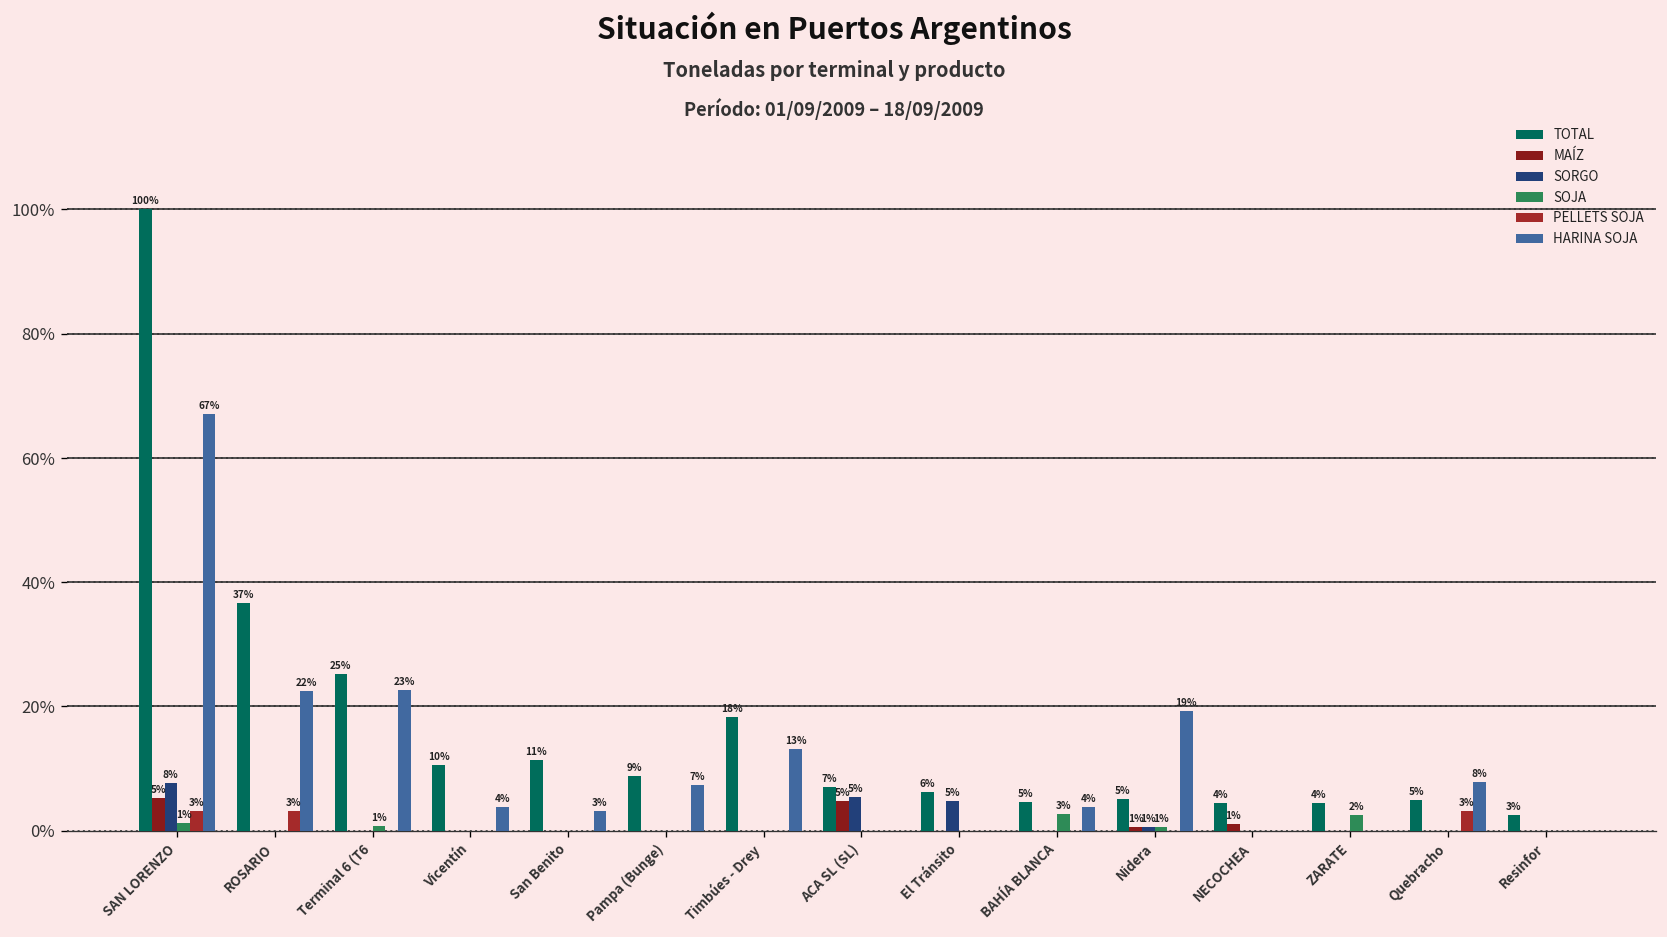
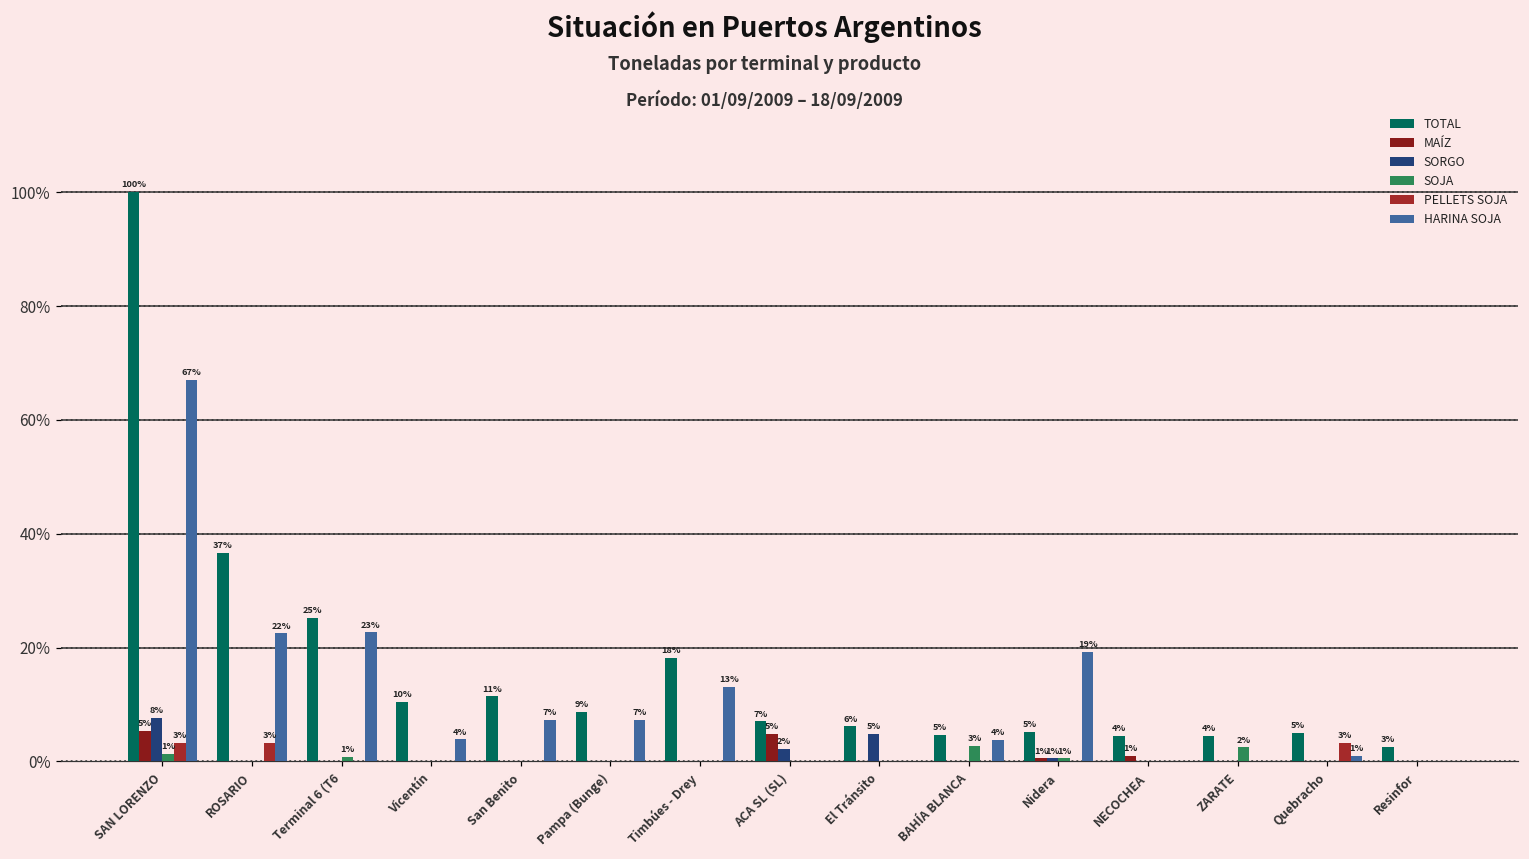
  {
    "SORGO": {
      "SAN LORENZO": "8%",
-     "ACA SL (SL)": "5%",
+     "ACA SL (SL)": "2%",
      "El Tránsito": "5%"
    },
    "HARINA SOJA": {
      "SAN LORENZO": "67%",
      "ROSARIO": "22%",
      "Terminal 6 (T6": "23%",
      "Vicentín": "4%",
-     "San Benito": "3%",
+     "San Benito": "7%",
      "Pampa (Bunge)": "7%",
      "Timbúes - Drey": "13%",
      "BAHÍA BLANCA": "4%",
      "Nidera": "19%",
-     "Quebracho": "8%"
+     "Quebracho": "1%"
    }
  }
